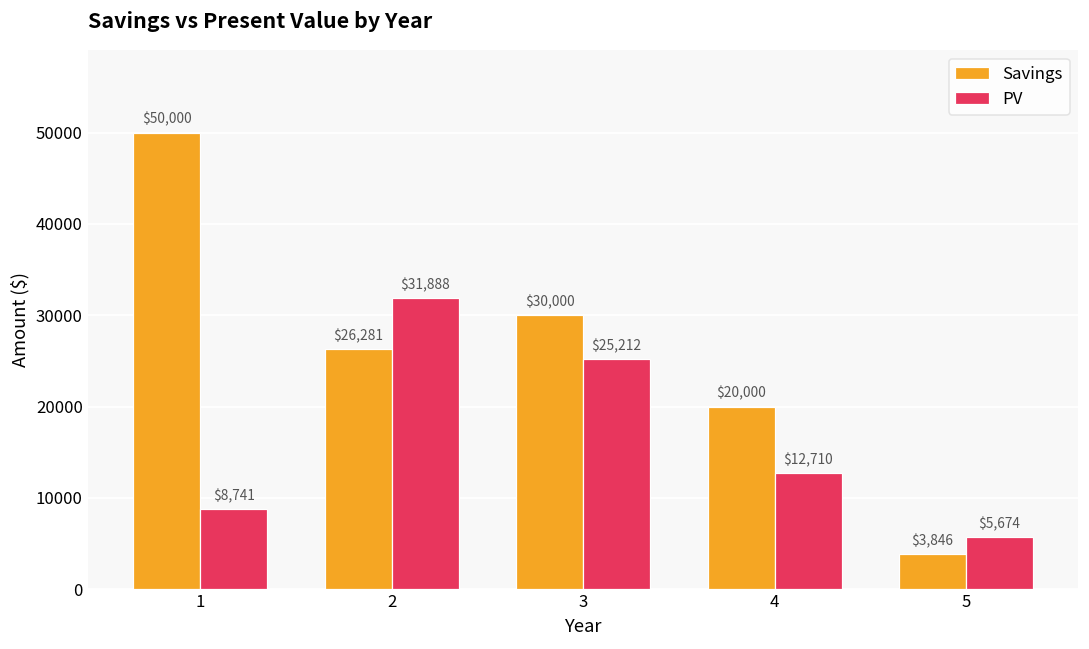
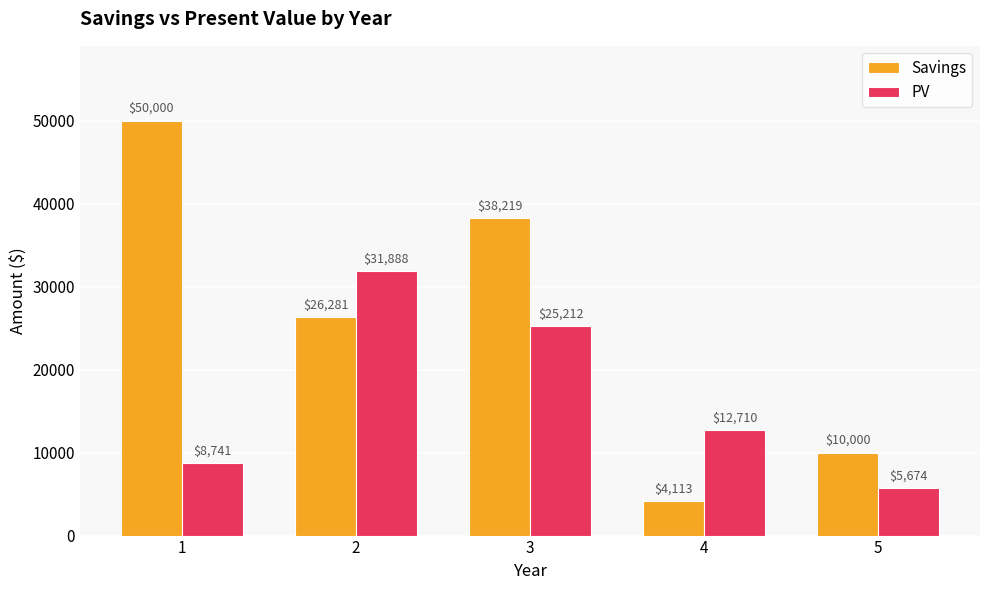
  {
    "Savings": {
      "1": "$50,000",
      "2": "$26,281",
-     "3": "$30,000",
-     "4": "$20,000",
-     "5": "$3,846"
+     "3": "$38,219",
+     "4": "$4,113",
+     "5": "$10,000"
    },
    "PV": {
      "1": "$8,741",
      "2": "$31,888",
      "3": "$25,212",
      "4": "$12,710",
      "5": "$5,674"
    }
  }
